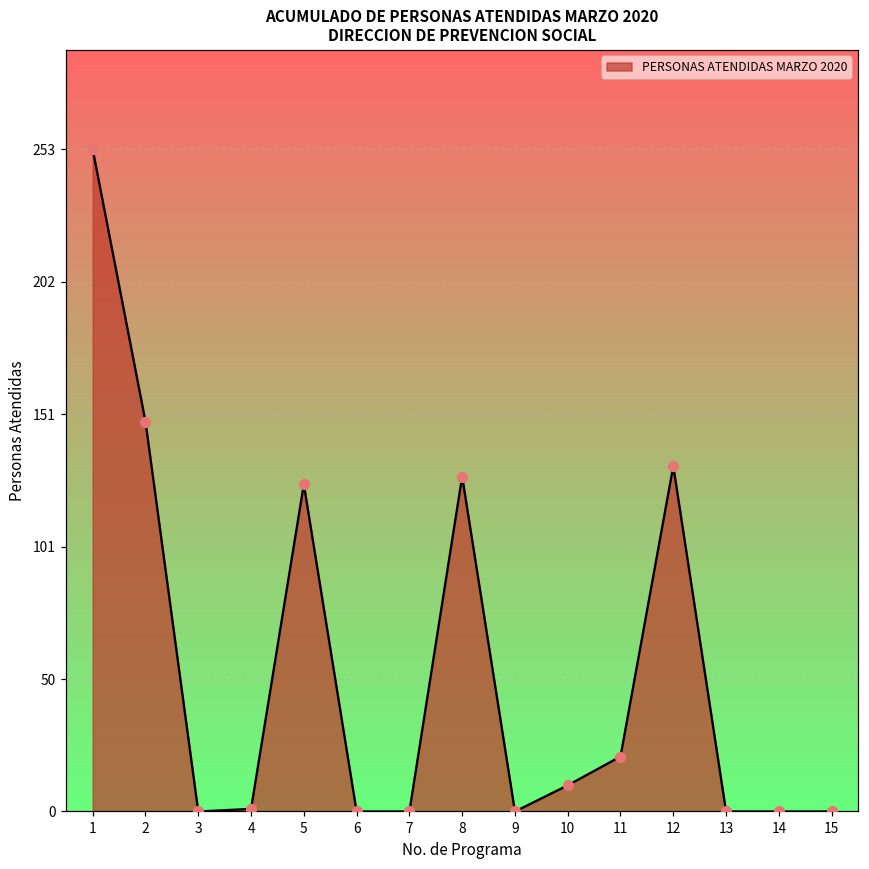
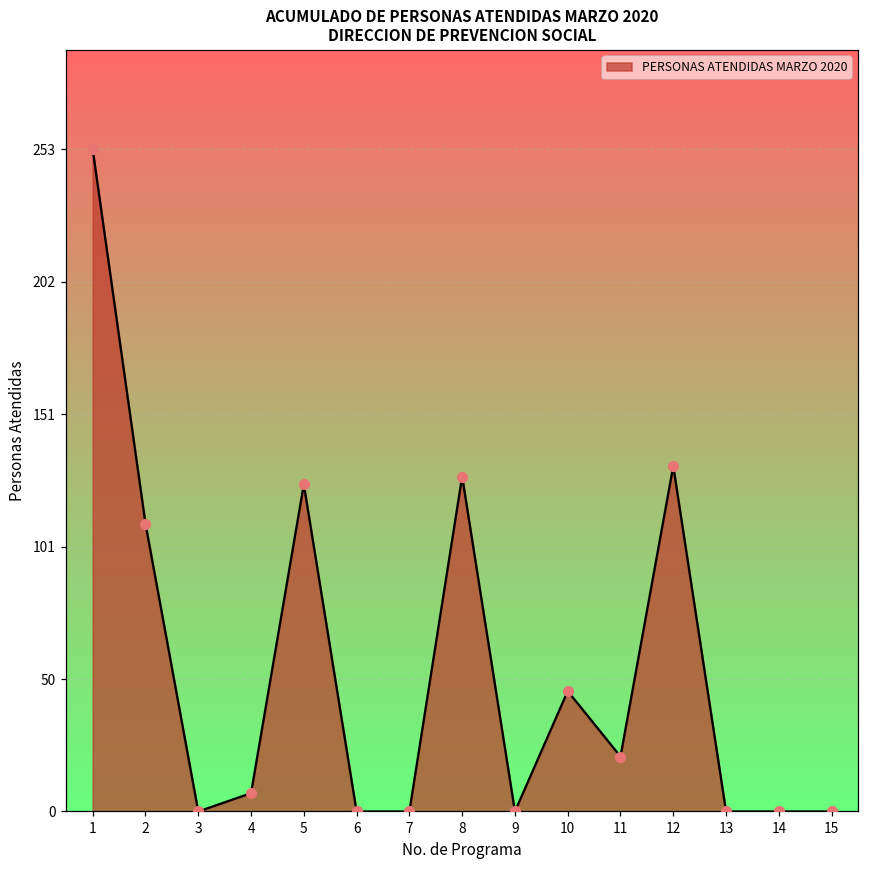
  {
    "1": 253,
-   "2": 149,
+   "2": 110,
    "3": 0,
-   "4": 1,
+   "4": 7,
    "5": 125,
    "6": 0,
    "7": 0,
    "8": 128,
    "9": 0,
-   "10": 10,
+   "10": 46,
    "11": 21,
    "12": 132,
    "13": 0,
    "14": 0,
    "15": 0
  }
